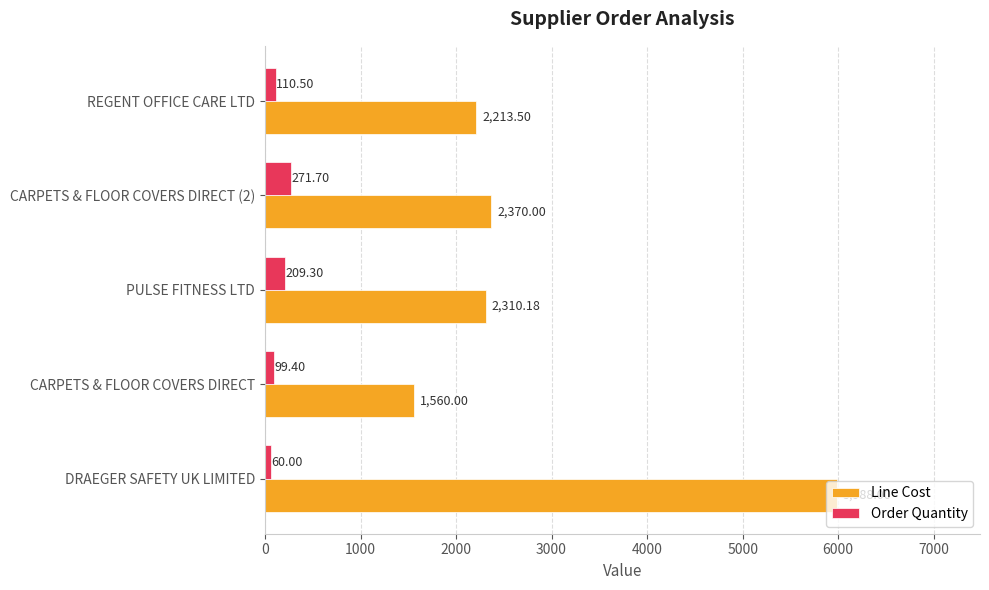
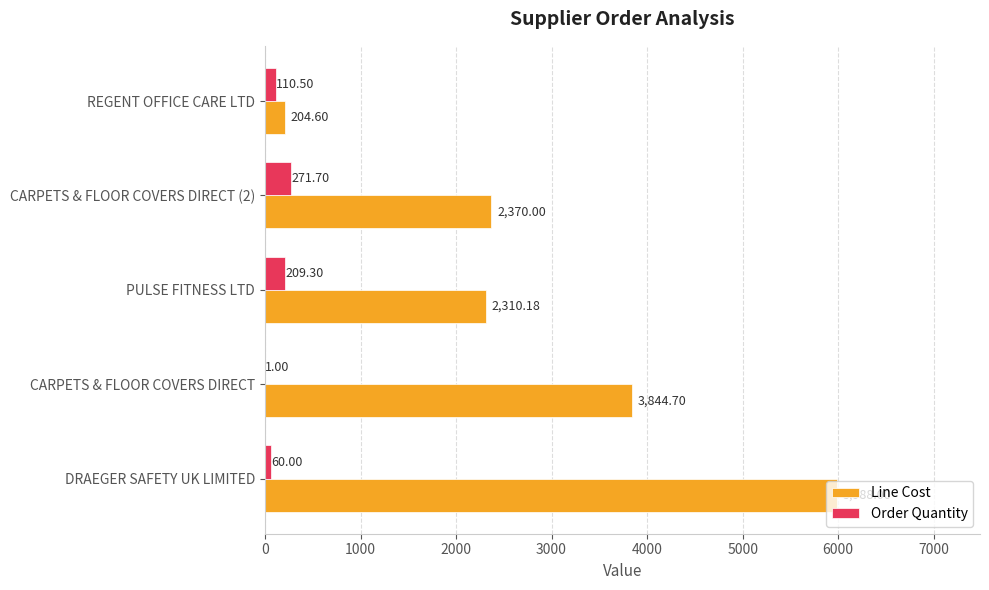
  {
    "Line Cost": {
-     "REGENT OFFICE CARE LTD": "2,213.50",
+     "REGENT OFFICE CARE LTD": "204.60",
      "CARPETS & FLOOR COVERS DIRECT (2)": "2,370.00",
      "PULSE FITNESS LTD": "2,310.18",
-     "CARPETS & FLOOR COVERS DIRECT": "1,560.00"
+     "CARPETS & FLOOR COVERS DIRECT": "3,844.70"
    },
    "Order Quantity": {
      "REGENT OFFICE CARE LTD": "110.50",
      "CARPETS & FLOOR COVERS DIRECT (2)": "271.70",
      "PULSE FITNESS LTD": "209.30",
-     "CARPETS & FLOOR COVERS DIRECT": "99.40",
+     "CARPETS & FLOOR COVERS DIRECT": "1.00",
      "DRAEGER SAFETY UK LIMITED": "60.00"
    }
  }
